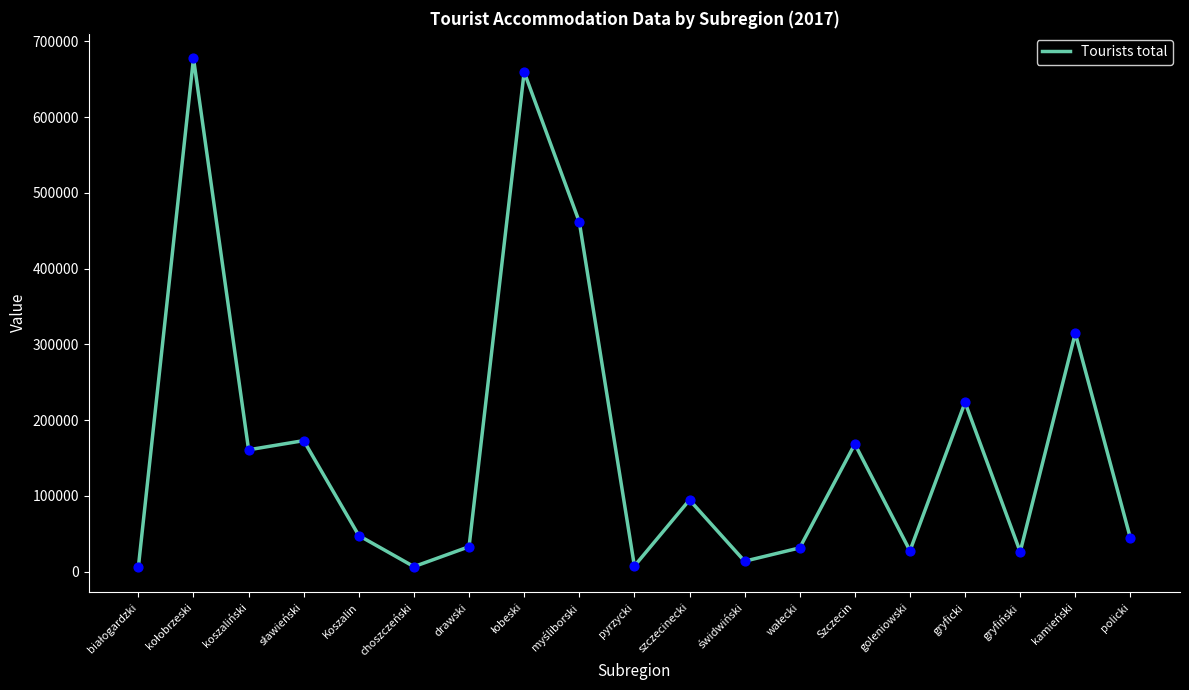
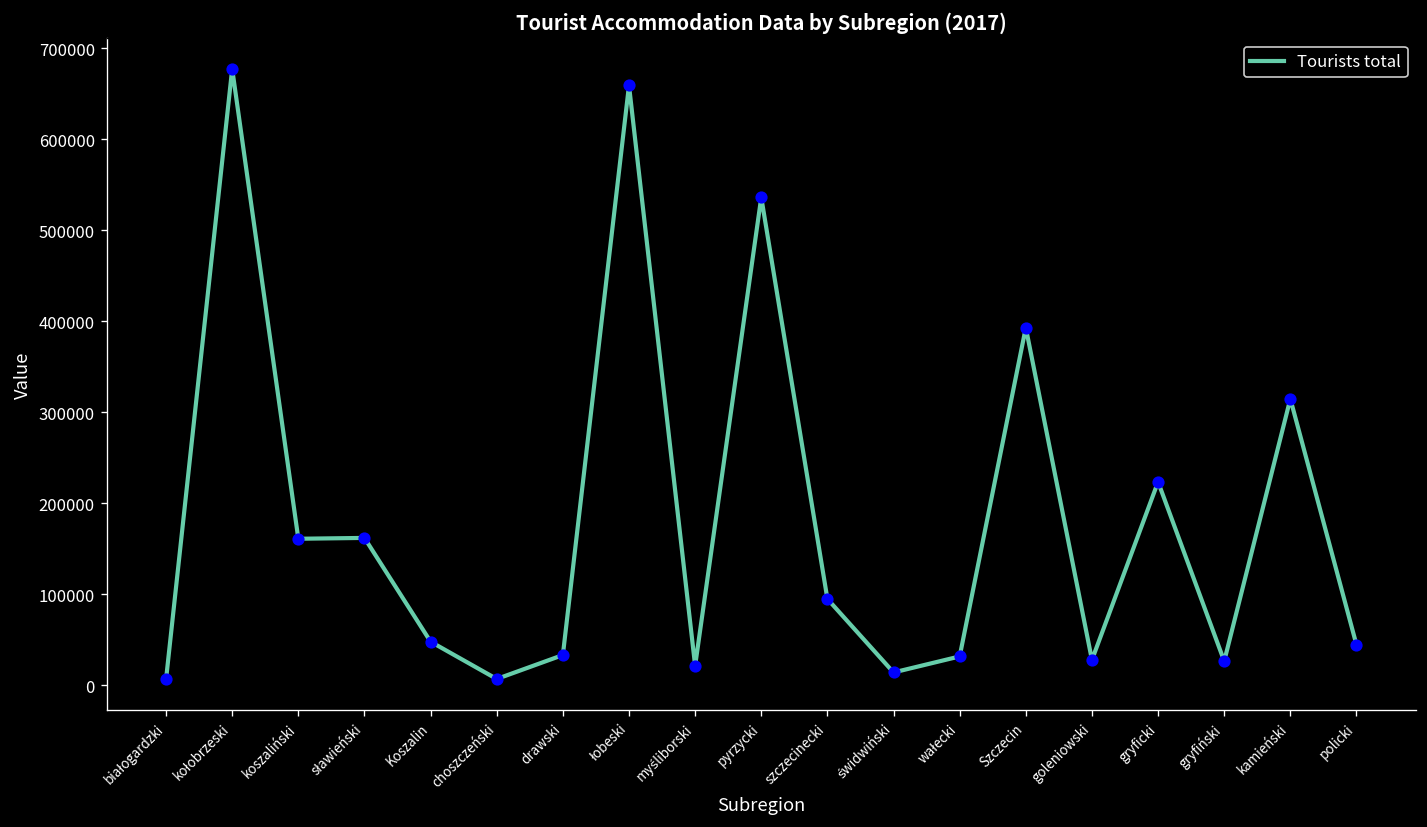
  {
    "białogardzki": 10000,
    "kołobrzeski": 680000,
    "koszaliński": 160000,
-   "sławieński": 170000,
+   "sławieński": 160000,
    "Koszalin": 50000,
    "choszczeński": 10000,
    "drawski": 30000,
    "łobeski": 660000,
-   "myśliborski": 460000,
-   "pyrzycki": 10000,
+   "myśliborski": 20000,
+   "pyrzycki": 540000,
    "szczecinecki": 90000,
    "świdwiński": 10000,
    "wałecki": 30000,
-   "Szczecin": 170000,
+   "Szczecin": 390000,
    "goleniowski": 30000,
    "gryficki": 220000,
    "gryfiński": 30000,
    "kamieński": 310000,
    "policki": 40000
  }
